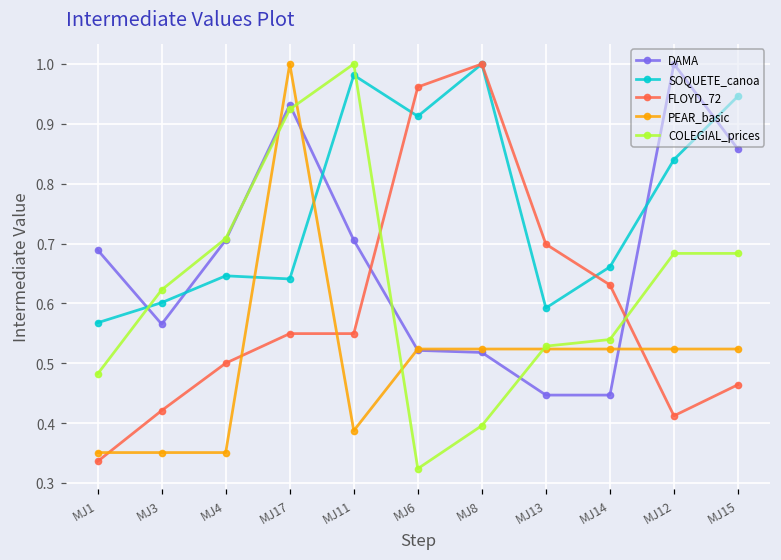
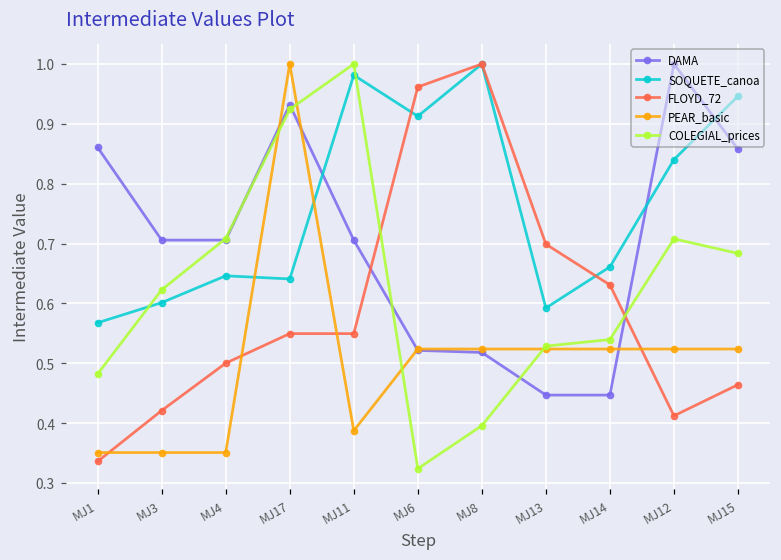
  {
    "DAMA": {
-     "MJ1": 0.69,
-     "MJ3": 0.57,
+     "MJ1": 0.86,
+     "MJ3": 0.71,
      "MJ17": 0.93,
      "MJ11": 0.71,
      "MJ8": 0.52,
      "MJ13": 0.45,
      "MJ14": 0.45,
      "MJ15": 0.86
    },
    "SOQUETE_canoa": {
      "MJ1": 0.57,
      "MJ3": 0.60,
      "MJ4": 0.65,
      "MJ17": 0.64,
      "MJ11": 0.98,
      "MJ6": 0.91,
      "MJ13": 0.59,
      "MJ14": 0.66,
      "MJ12": 0.84
    },
    "FLOYD_72": {
      "MJ1": 0.34,
      "MJ3": 0.42,
      "MJ4": 0.50,
      "MJ17": 0.55,
      "MJ11": 0.55,
      "MJ6": 0.96,
      "MJ13": 0.70,
      "MJ14": 0.63,
      "MJ12": 0.41,
      "MJ15": 0.46
    },
    "PEAR_basic": {
      "MJ1": 0.35,
      "MJ3": 0.35,
      "MJ4": 0.35,
      "MJ17": 1.00,
      "MJ11": 0.39,
      "MJ8": 0.52,
      "MJ13": 0.52,
      "MJ14": 0.52,
      "MJ12": 0.52,
      "MJ15": 0.52
    },
    "COLEGIAL_prices": {
      "MJ1": 0.48,
      "MJ3": 0.62,
      "MJ17": 0.92,
      "MJ11": 1.00,
      "MJ6": 0.32,
      "MJ8": 0.40,
      "MJ13": 0.53,
      "MJ14": 0.54,
-     "MJ12": 0.68,
+     "MJ12": 0.71,
      "MJ15": 0.68
    }
  }
